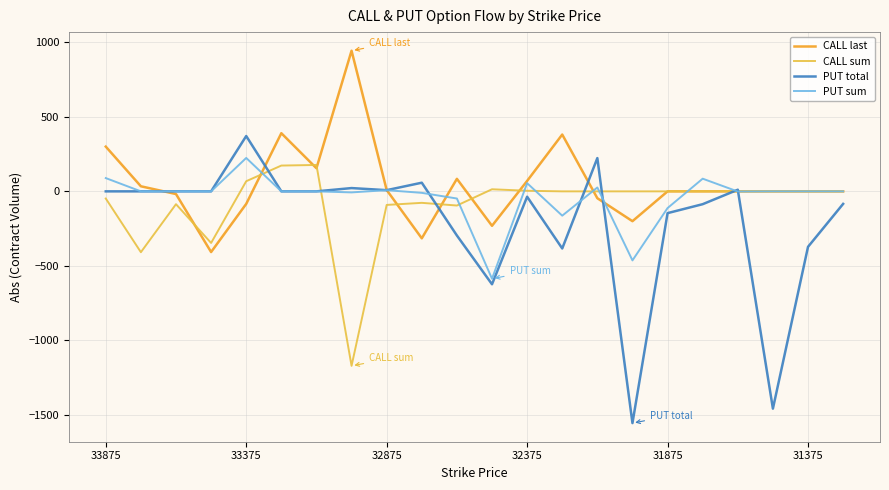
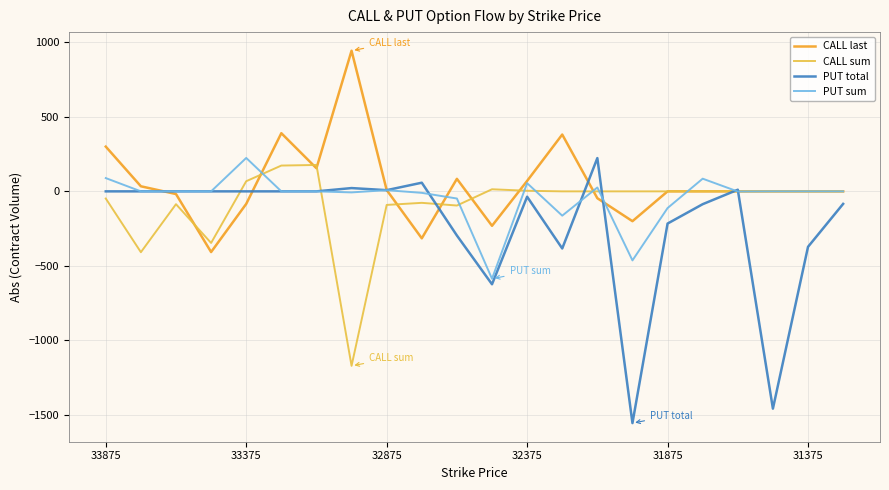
  {
    "PUT total": {
      "33875": 0,
-     "33375": 370,
+     "33375": 0,
      "32375": -40,
-     "31875": -150,
+     "31875": -220,
      "31375": -370
    },
    "PUT sum": {
      "33875": 90,
      "33375": 220,
      "31875": -110
    }
  }
